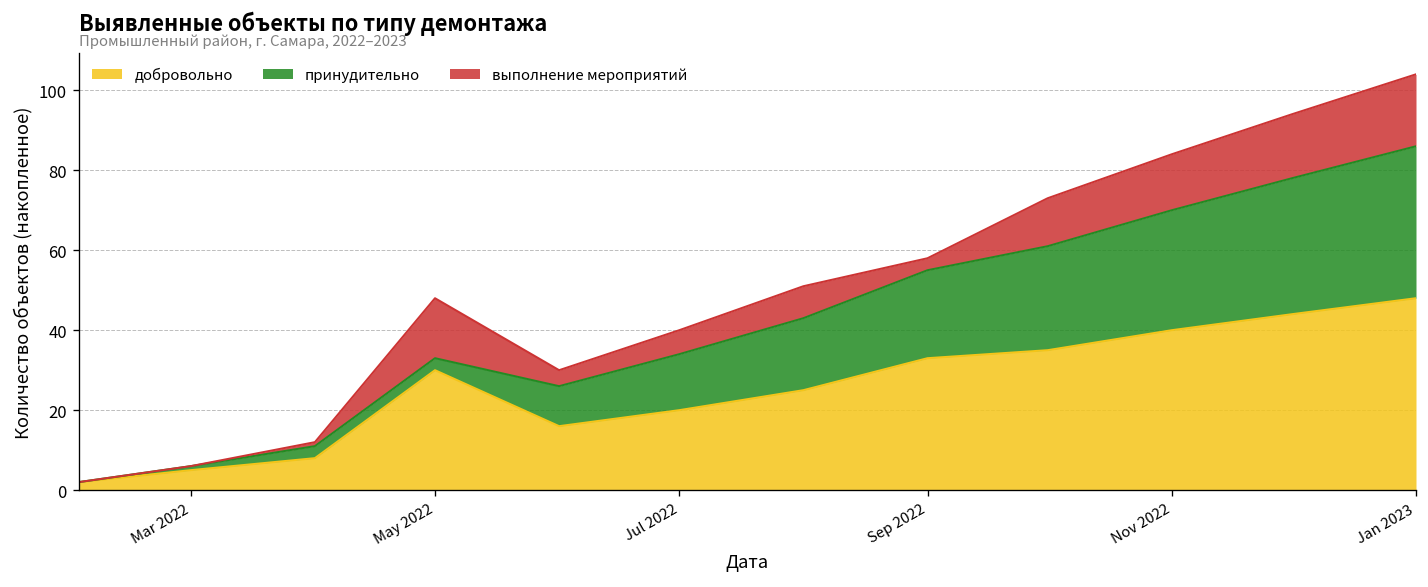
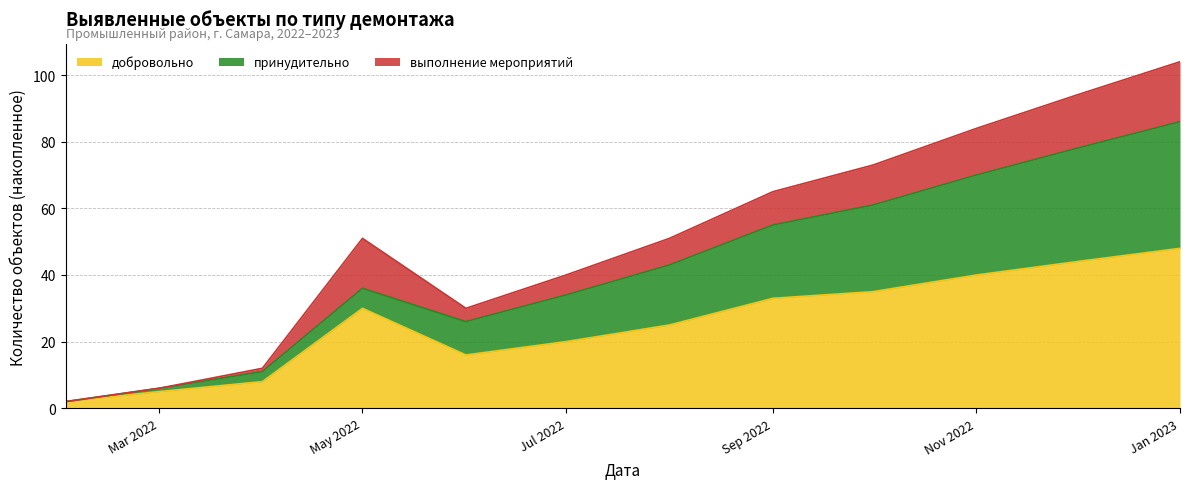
  {
    "добровольно": {
      "Mar 2022": 5,
      "May 2022": 30,
      "Jul 2022": 20,
      "Sep 2022": 33,
      "Nov 2022": 40,
      "Jan 2023": 48
    },
    "принудительно": {
-     "May 2022": 3,
+     "May 2022": 6,
      "Jul 2022": 14,
      "Sep 2022": 22,
      "Nov 2022": 30,
      "Jan 2023": 38
    },
    "выполнение мероприятий": {
      "May 2022": 15,
      "Jul 2022": 6,
-     "Sep 2022": 3,
+     "Sep 2022": 10,
      "Nov 2022": 14,
      "Jan 2023": 18
    }
  }
